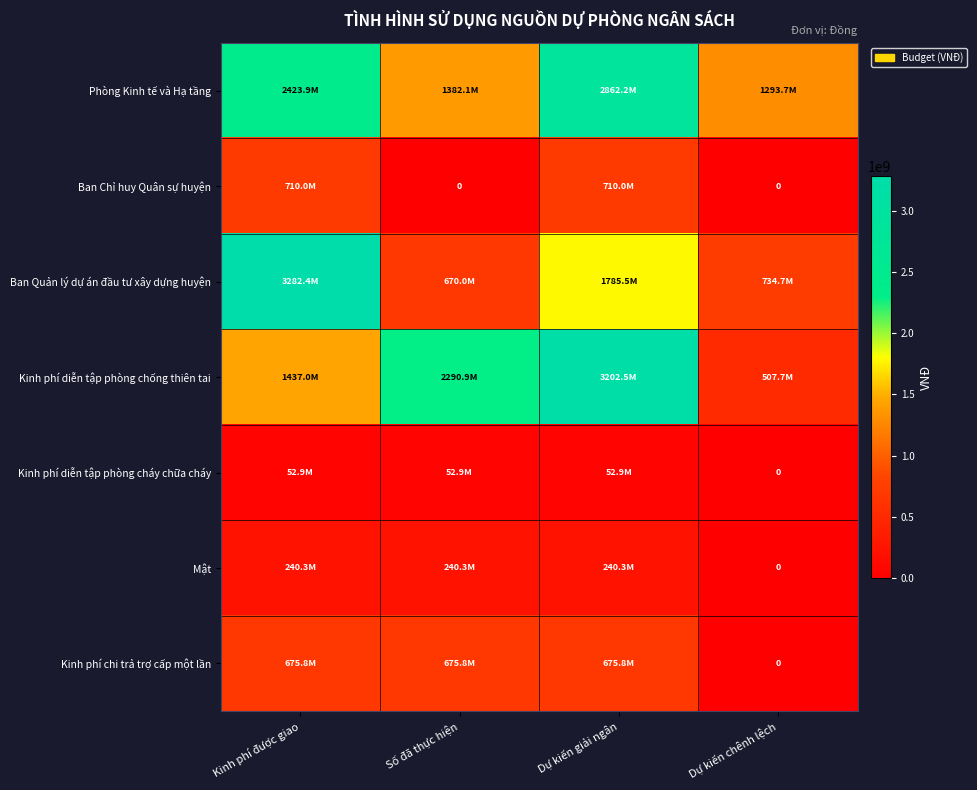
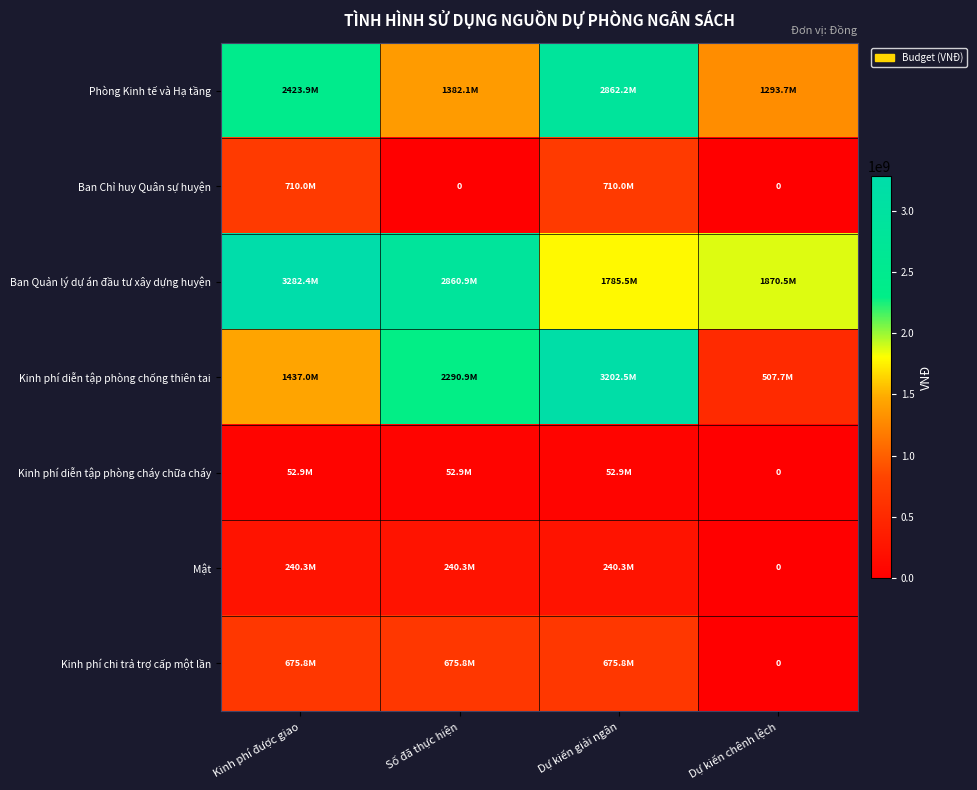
  {
    "Phòng Kinh tế và Hạ tầng": {
      "Kinh phí được giao": "2423.9M",
      "Số đã thực hiện": "1382.1M",
      "Dự kiến giải ngân": "2862.2M",
      "Dự kiến chênh lệch": "1293.7M"
    },
    "Ban Chỉ huy Quân sự huyện": {
      "Kinh phí được giao": "710.0M",
      "Số đã thực hiện": "0",
      "Dự kiến giải ngân": "710.0M",
      "Dự kiến chênh lệch": "0"
    },
    "Ban Quản lý dự án đầu tư xây dựng huyện": {
      "Kinh phí được giao": "3282.4M",
-     "Số đã thực hiện": "670.0M",
+     "Số đã thực hiện": "2860.9M",
      "Dự kiến giải ngân": "1785.5M",
-     "Dự kiến chênh lệch": "734.7M"
+     "Dự kiến chênh lệch": "1870.5M"
    },
    "Kinh phí diễn tập phòng chống thiên tai": {
      "Kinh phí được giao": "1437.0M",
      "Số đã thực hiện": "2290.9M",
      "Dự kiến giải ngân": "3202.5M",
      "Dự kiến chênh lệch": "507.7M"
    },
    "Kinh phí diễn tập phòng cháy chữa cháy": {
      "Kinh phí được giao": "52.9M",
      "Số đã thực hiện": "52.9M",
      "Dự kiến giải ngân": "52.9M",
      "Dự kiến chênh lệch": "0"
    },
    "Mật": {
      "Kinh phí được giao": "240.3M",
      "Số đã thực hiện": "240.3M",
      "Dự kiến giải ngân": "240.3M",
      "Dự kiến chênh lệch": "0"
    },
    "Kinh phí chi trả trợ cấp một lần": {
      "Kinh phí được giao": "675.8M",
      "Số đã thực hiện": "675.8M",
      "Dự kiến giải ngân": "675.8M",
      "Dự kiến chênh lệch": "0"
    }
  }
